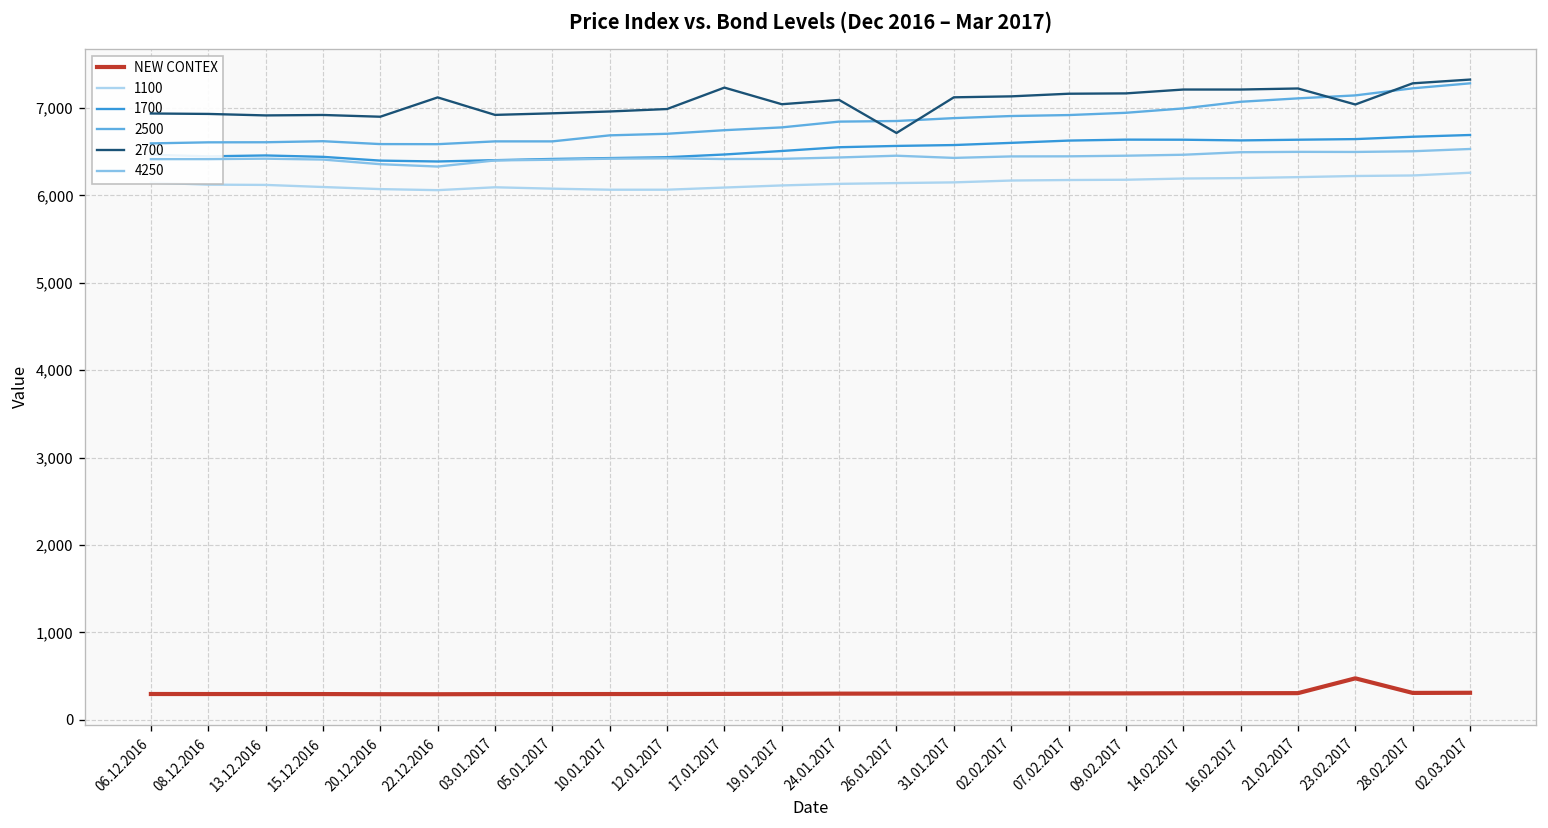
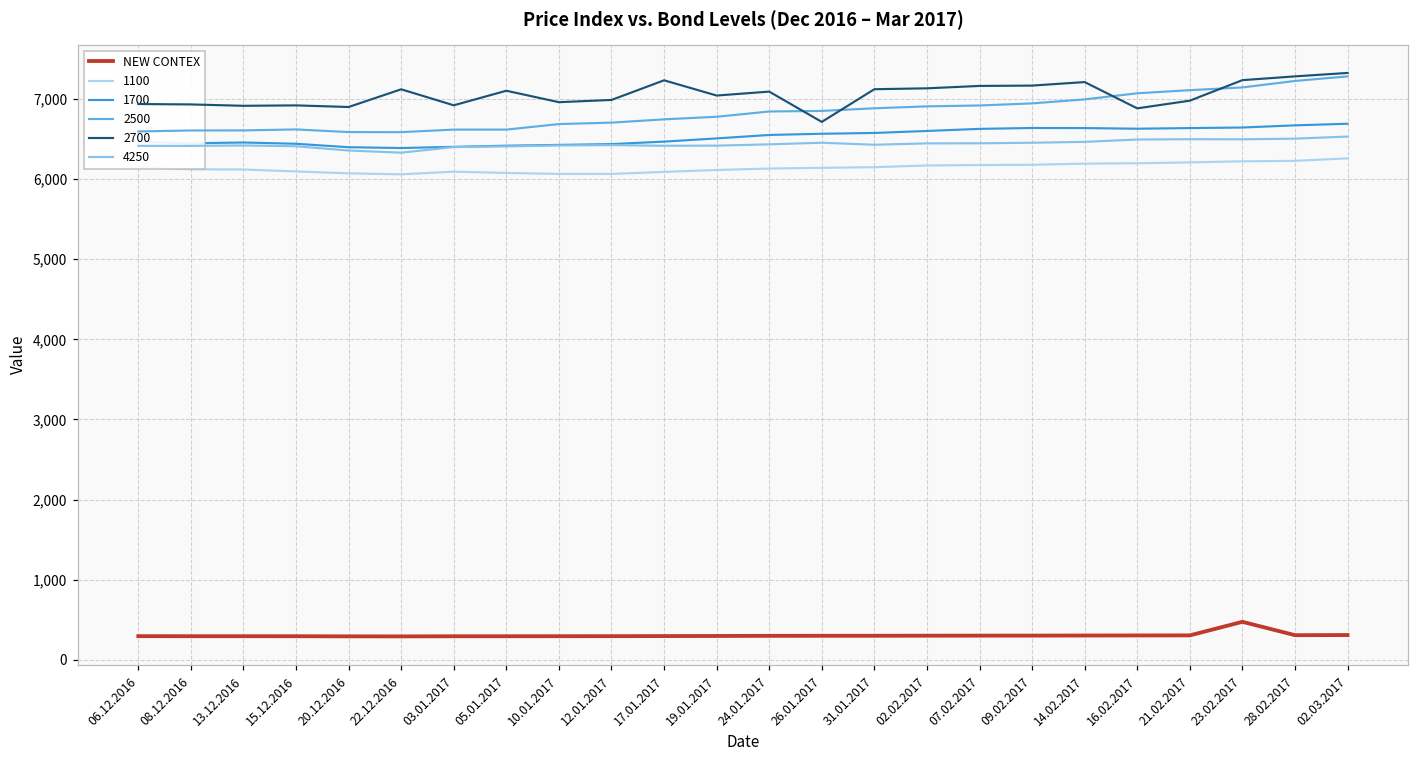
  {
    "NEW CONTEX": {
      "06.12.2016": "300",
      "08.12.2016": "300",
      "13.12.2016": "300",
      "15.12.2016": "300",
      "20.12.2016": "300",
      "22.12.2016": "300",
      "03.01.2017": "300",
      "05.01.2017": "300",
      "10.01.2017": "300",
      "12.01.2017": "300",
      "17.01.2017": "300",
      "19.01.2017": "300",
      "24.01.2017": "300",
      "26.01.2017": "300",
      "31.01.2017": "300",
      "02.02.2017": "300",
      "07.02.2017": "300",
      "09.02.2017": "300",
      "14.02.2017": "300",
      "16.02.2017": "300",
      "21.02.2017": "300",
      "23.02.2017": "500",
      "28.02.2017": "300",
      "02.03.2017": "300"
    },
    "2700": {
      "13.12.2016": "6,900",
      "15.12.2016": "6,900",
      "20.12.2016": "6,900",
      "22.12.2016": "7,100",
      "03.01.2017": "6,900",
-     "05.01.2017": "6,900",
+     "05.01.2017": "7,100",
      "10.01.2017": "7,000",
      "12.01.2017": "7,000",
      "17.01.2017": "7,200",
      "19.01.2017": "7,000",
      "24.01.2017": "7,100",
      "26.01.2017": "6,700",
      "31.01.2017": "7,100",
      "02.02.2017": "7,100",
      "07.02.2017": "7,200",
      "09.02.2017": "7,200",
      "14.02.2017": "7,200",
-     "16.02.2017": "7,200",
-     "21.02.2017": "7,200",
-     "23.02.2017": "7,000",
+     "16.02.2017": "6,900",
+     "21.02.2017": "7,000",
+     "23.02.2017": "7,200",
      "28.02.2017": "7,300",
      "02.03.2017": "7,300"
    }
  }
